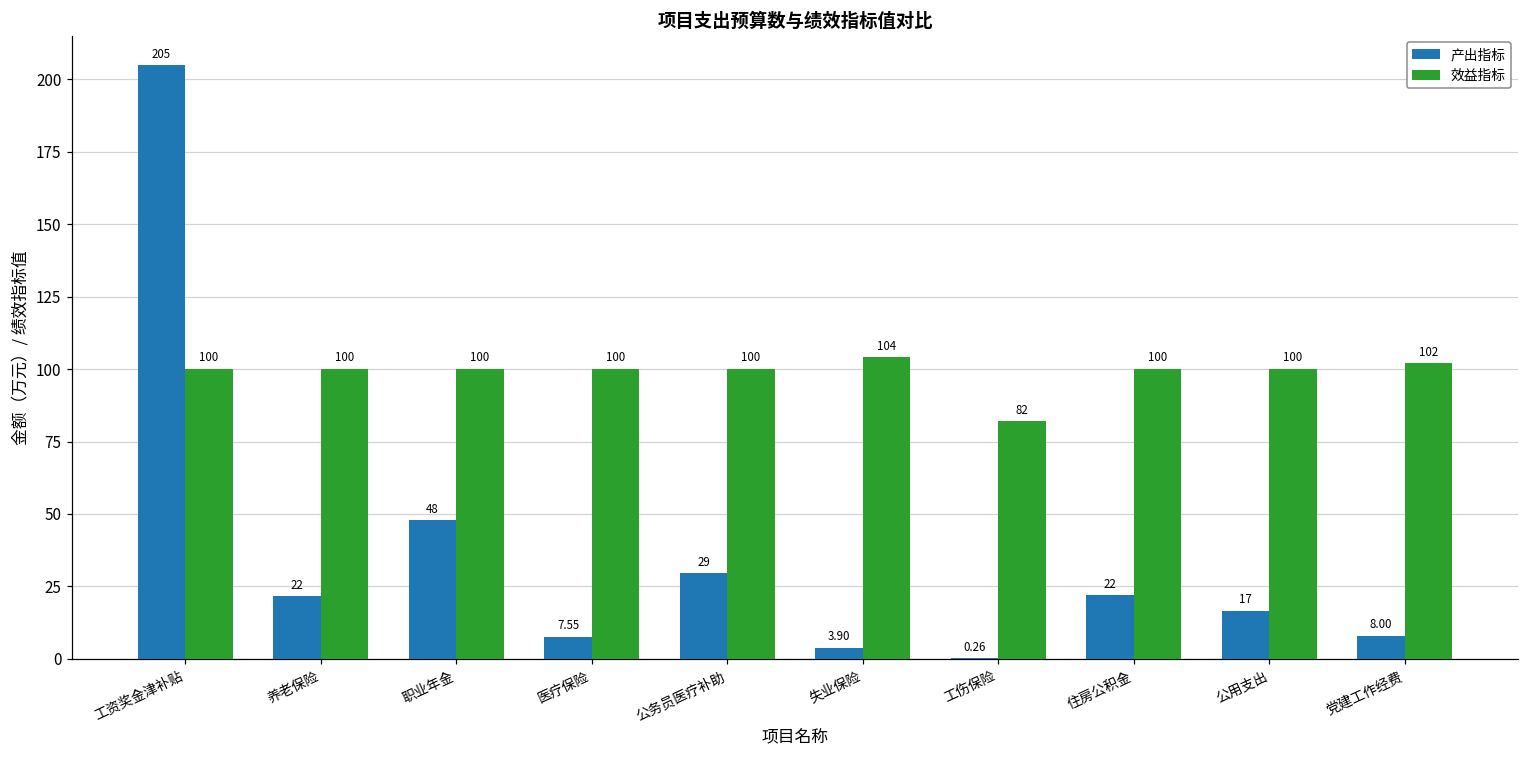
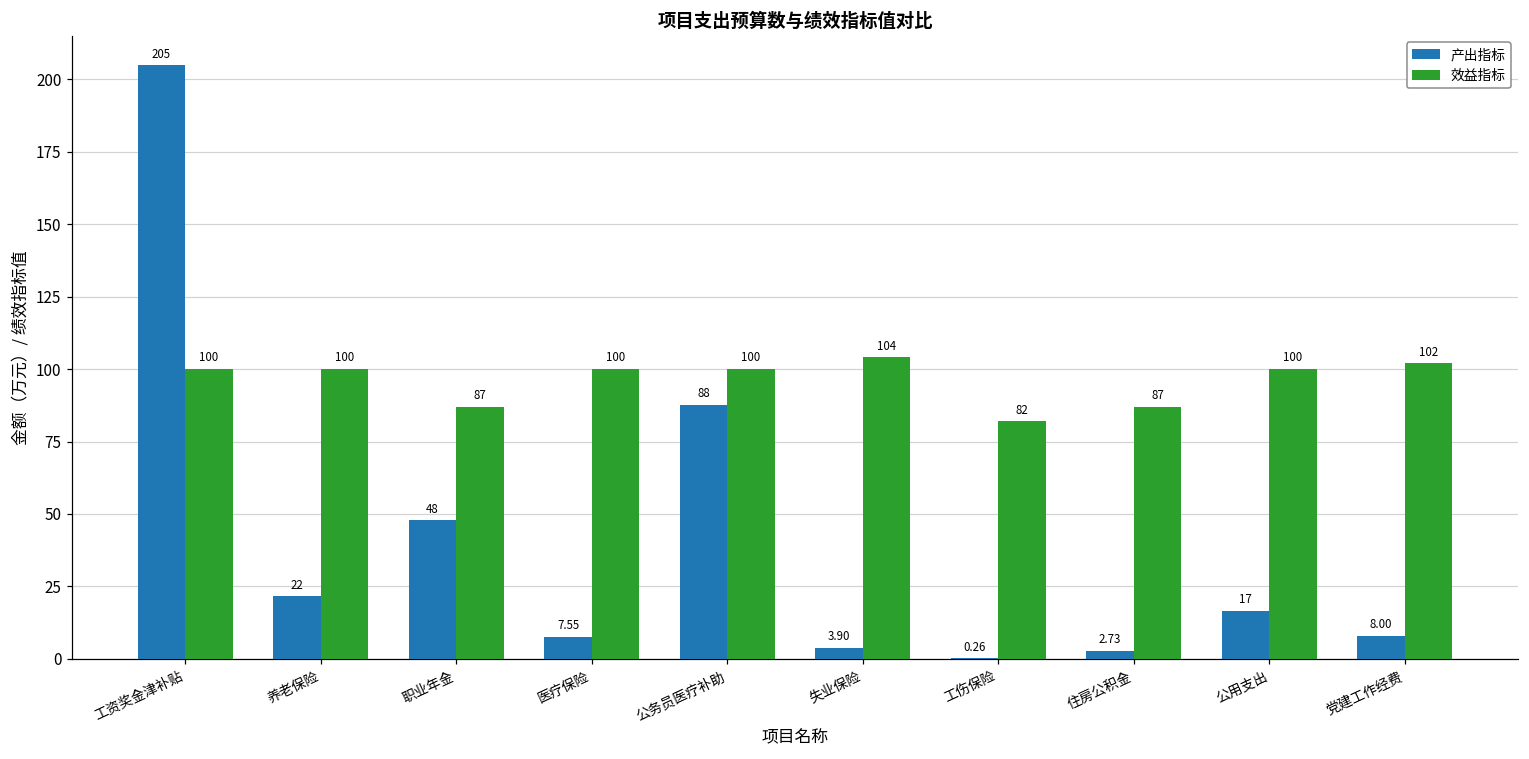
  {
    "产出指标": {
      "工资奖金津补贴": 205,
      "养老保险": 22,
      "职业年金": 48,
      "医疗保险": 7.55,
-     "公务员医疗补助": 29,
+     "公务员医疗补助": 88,
      "失业保险": 3.90,
      "工伤保险": 0.26,
-     "住房公积金": 22,
+     "住房公积金": 2.73,
      "公用支出": 17,
      "党建工作经费": 8.00
    },
    "效益指标": {
      "工资奖金津补贴": 100,
      "养老保险": 100,
-     "职业年金": 100,
+     "职业年金": 87,
      "医疗保险": 100,
      "公务员医疗补助": 100,
      "失业保险": 104,
      "工伤保险": 82,
-     "住房公积金": 100,
+     "住房公积金": 87,
      "公用支出": 100,
      "党建工作经费": 102
    }
  }
